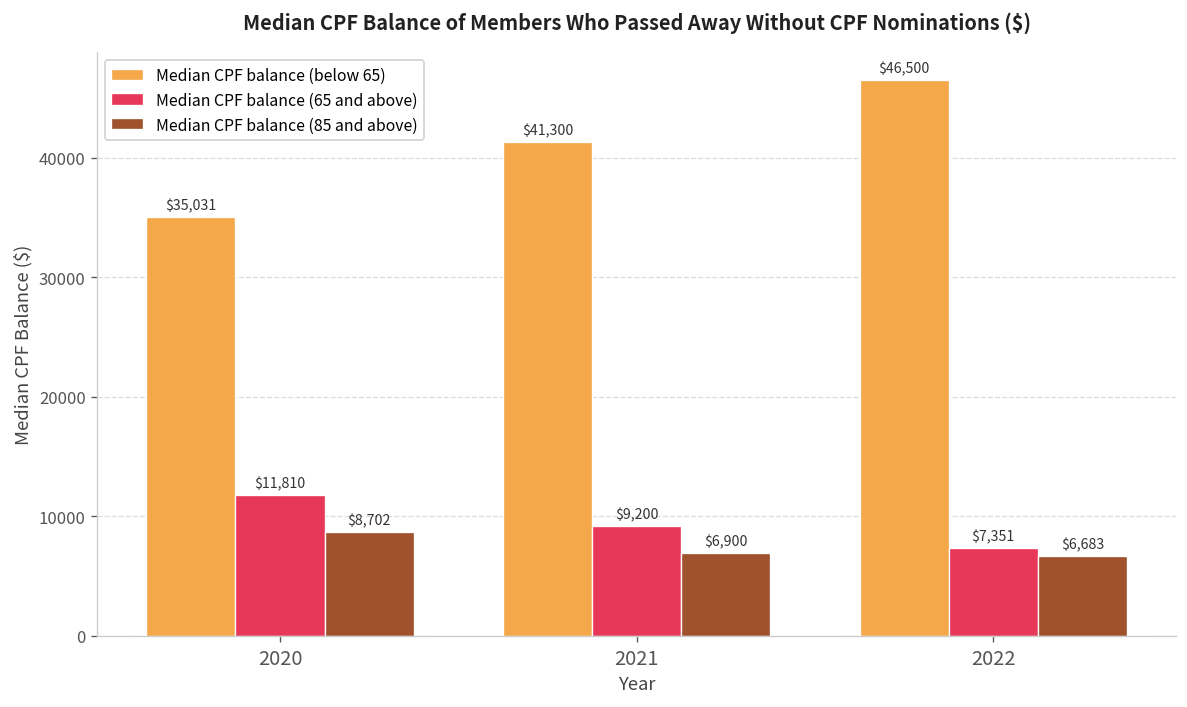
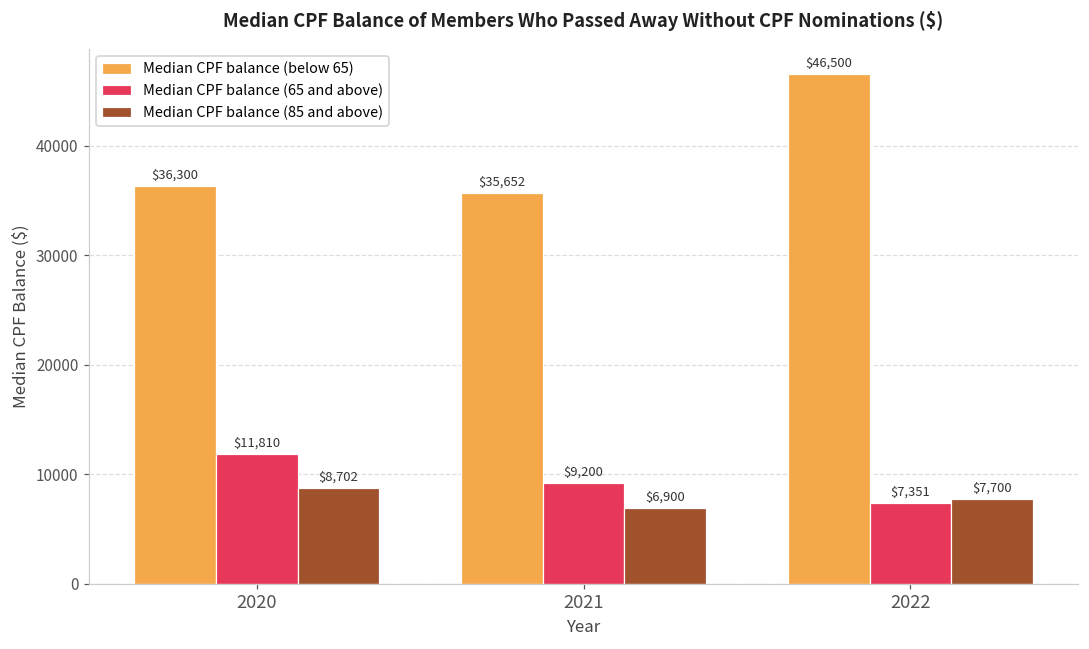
  {
    "Median CPF balance (below 65)": {
-     "2020": "$35,031",
-     "2021": "$41,300",
+     "2020": "$36,300",
+     "2021": "$35,652",
      "2022": "$46,500"
    },
    "Median CPF balance (65 and above)": {
      "2020": "$11,810",
      "2021": "$9,200",
      "2022": "$7,351"
    },
    "Median CPF balance (85 and above)": {
      "2020": "$8,702",
      "2021": "$6,900",
-     "2022": "$6,683"
+     "2022": "$7,700"
    }
  }
